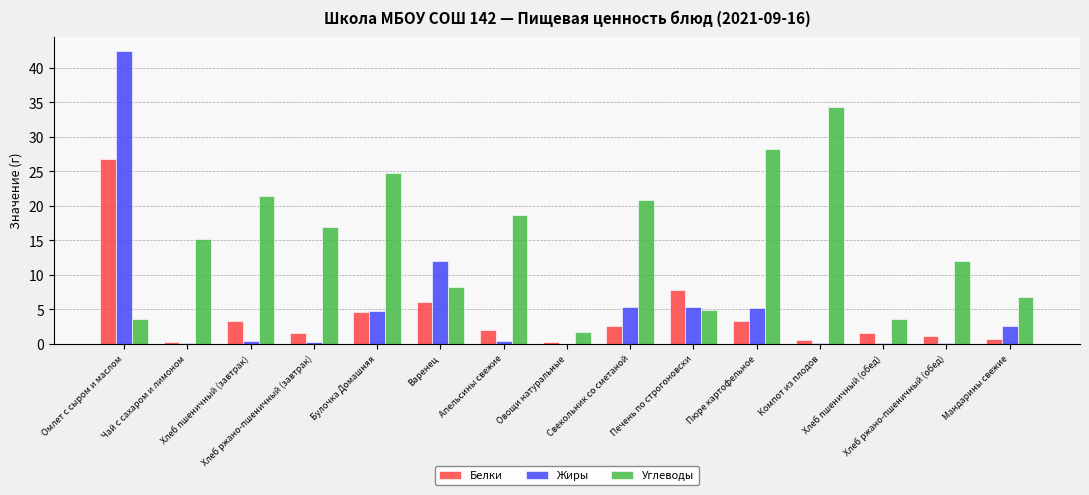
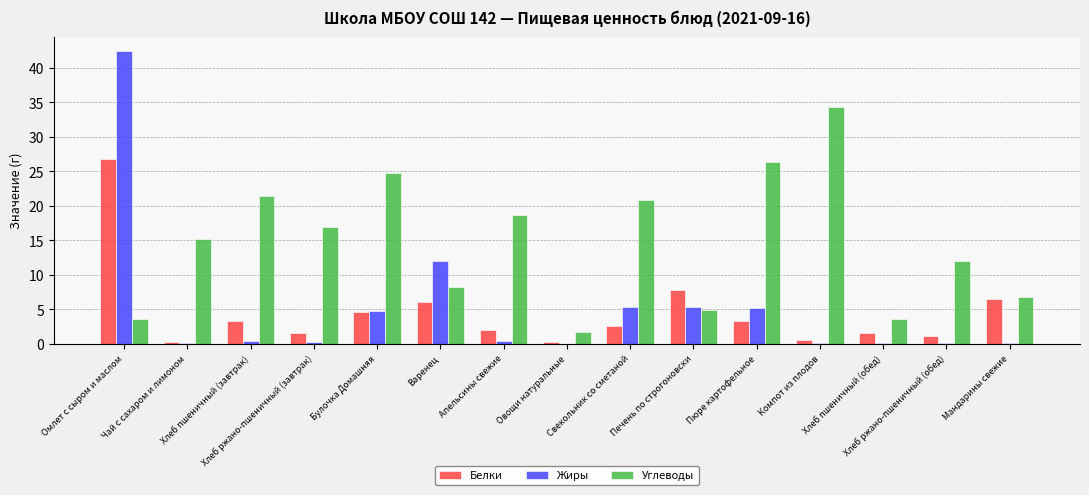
  {
    "Белки": {
      "Омлет с сыром и маслом": 27,
      "Хлеб пшеничный (завтрак)": 3,
      "Хлеб ржано-пшеничный (завтрак)": 2,
      "Булочка Домашняя": 5,
      "Варенец": 6,
      "Апельсины свежие": 2,
      "Свекольник со сметаной": 3,
      "Печень по строгоновски": 8,
      "Пюре картофельное": 3,
      "Компот из плодов": 1,
      "Хлеб пшеничный (обед)": 2,
      "Хлеб ржано-пшеничный (обед)": 1,
-     "Мандарины свежие": 1
+     "Мандарины свежие": 6
    },
    "Жиры": {
      "Омлет с сыром и маслом": 42,
      "Хлеб пшеничный (завтрак)": 0,
      "Булочка Домашняя": 5,
      "Варенец": 12,
      "Апельсины свежие": 0,
      "Овощи натуральные": 0,
      "Свекольник со сметаной": 5,
      "Печень по строгоновски": 5,
      "Пюре картофельное": 5,
-     "Мандарины свежие": 3
+     "Мандарины свежие": 0
    },
    "Углеводы": {
      "Омлет с сыром и маслом": 4,
      "Чай с сахаром и лимоном": 15,
      "Хлеб пшеничный (завтрак)": 21,
      "Хлеб ржано-пшеничный (завтрак)": 17,
      "Булочка Домашняя": 25,
      "Варенец": 8,
      "Апельсины свежие": 19,
      "Овощи натуральные": 2,
      "Свекольник со сметаной": 21,
      "Печень по строгоновски": 5,
-     "Пюре картофельное": 28,
+     "Пюре картофельное": 26,
      "Компот из плодов": 34,
      "Хлеб пшеничный (обед)": 4,
      "Хлеб ржано-пшеничный (обед)": 12,
      "Мандарины свежие": 7
    }
  }
